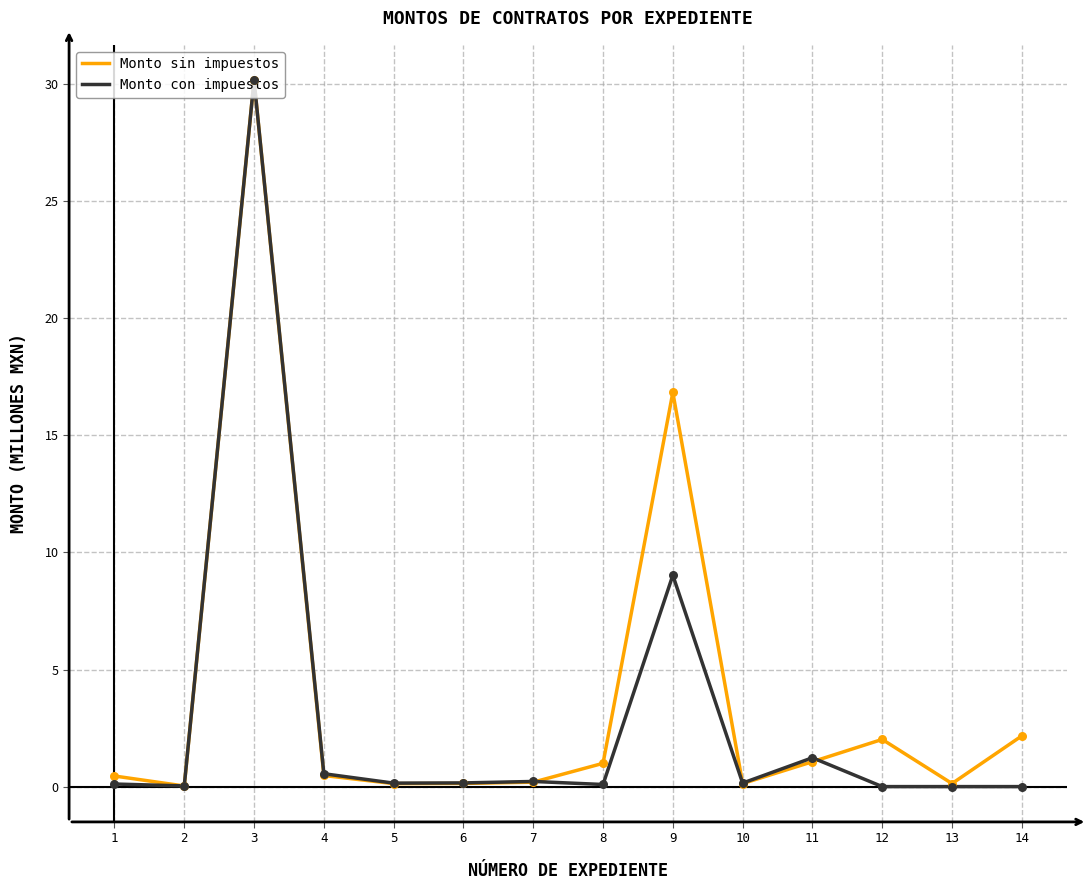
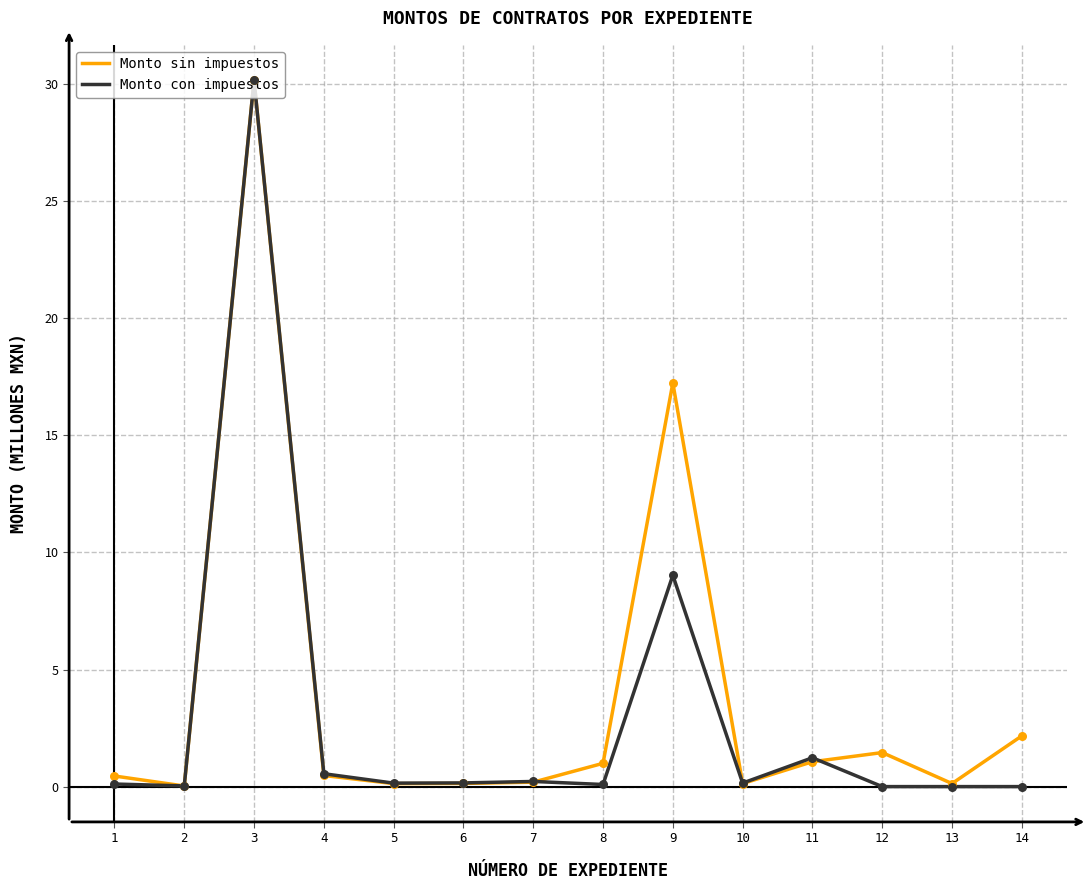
  {
    "Monto sin impuestos": {
      "1": 0.5,
      "8": 1.0,
-     "9": 16.8,
+     "9": 17.2,
      "11": 1.1,
-     "12": 2.0,
+     "12": 1.5,
      "13": 0.1,
      "14": 2.2
    },
    "Monto con impuestos": {
      "1": 0.1,
      "8": 0.1,
      "9": 9.0,
      "11": 1.2,
      "12": 0.0,
      "13": 0.0,
      "14": 0.0
    }
  }
